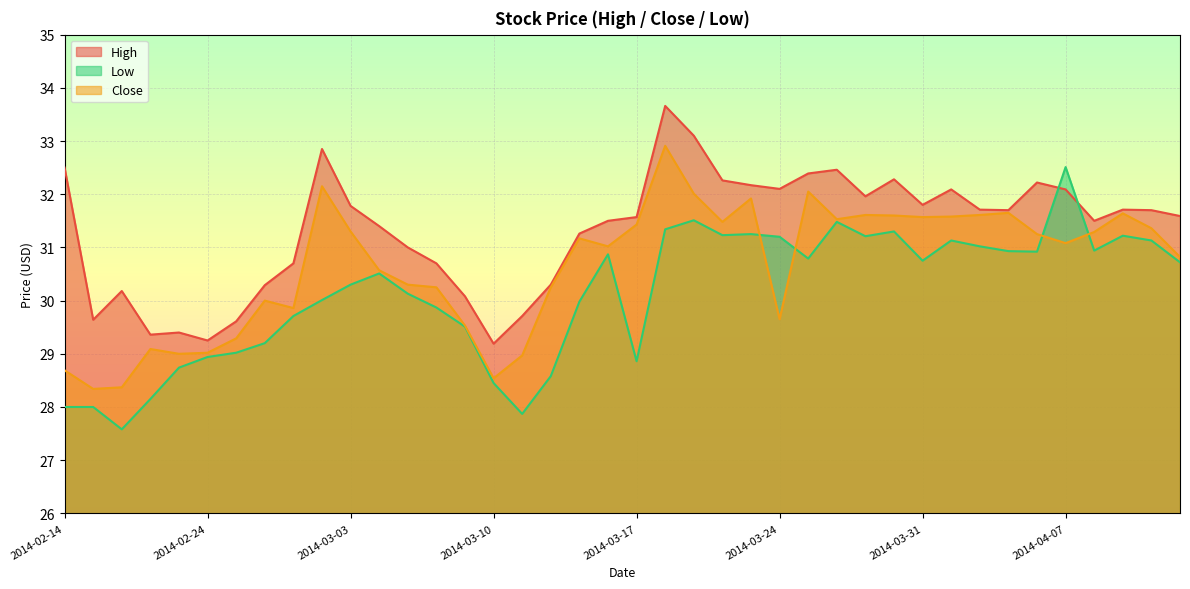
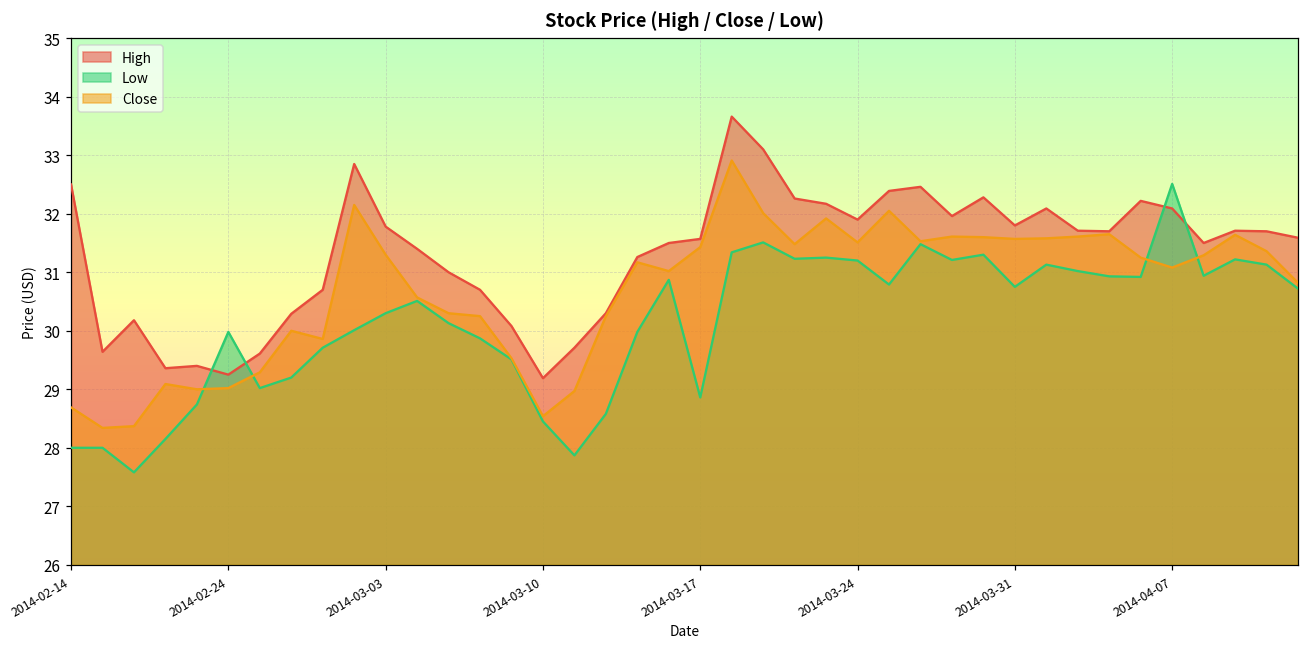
  {
    "High": {
      "2014-02-14": 32.5,
      "2014-02-24": 29.3,
      "2014-03-03": 31.8,
      "2014-03-10": 29.2,
      "2014-03-17": 31.6,
-     "2014-03-24": 32.1,
+     "2014-03-24": 31.9,
      "2014-03-31": 31.8,
      "2014-04-07": 32.1
    },
    "Low": {
      "2014-02-14": 28.0,
-     "2014-02-24": 28.9,
+     "2014-02-24": 30.0,
      "2014-03-03": 30.3,
      "2014-03-10": 28.5,
      "2014-03-17": 28.9,
      "2014-03-24": 31.2,
      "2014-03-31": 30.8,
      "2014-04-07": 32.5
    },
    "Close": {
      "2014-02-14": 28.7,
      "2014-02-24": 29.0,
      "2014-03-03": 31.3,
      "2014-03-10": 28.5,
      "2014-03-17": 31.4,
-     "2014-03-24": 29.7,
+     "2014-03-24": 31.5,
      "2014-03-31": 31.6,
      "2014-04-07": 31.1
    }
  }
